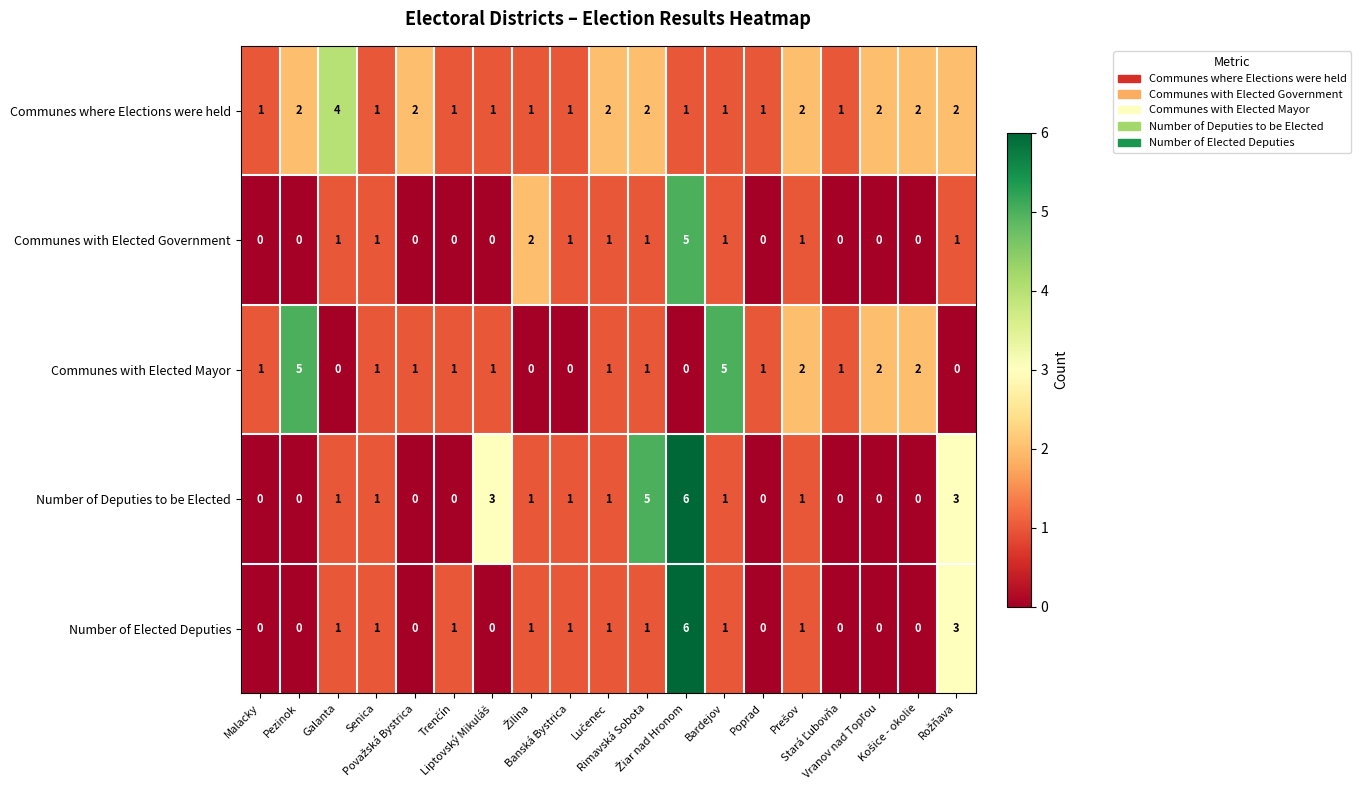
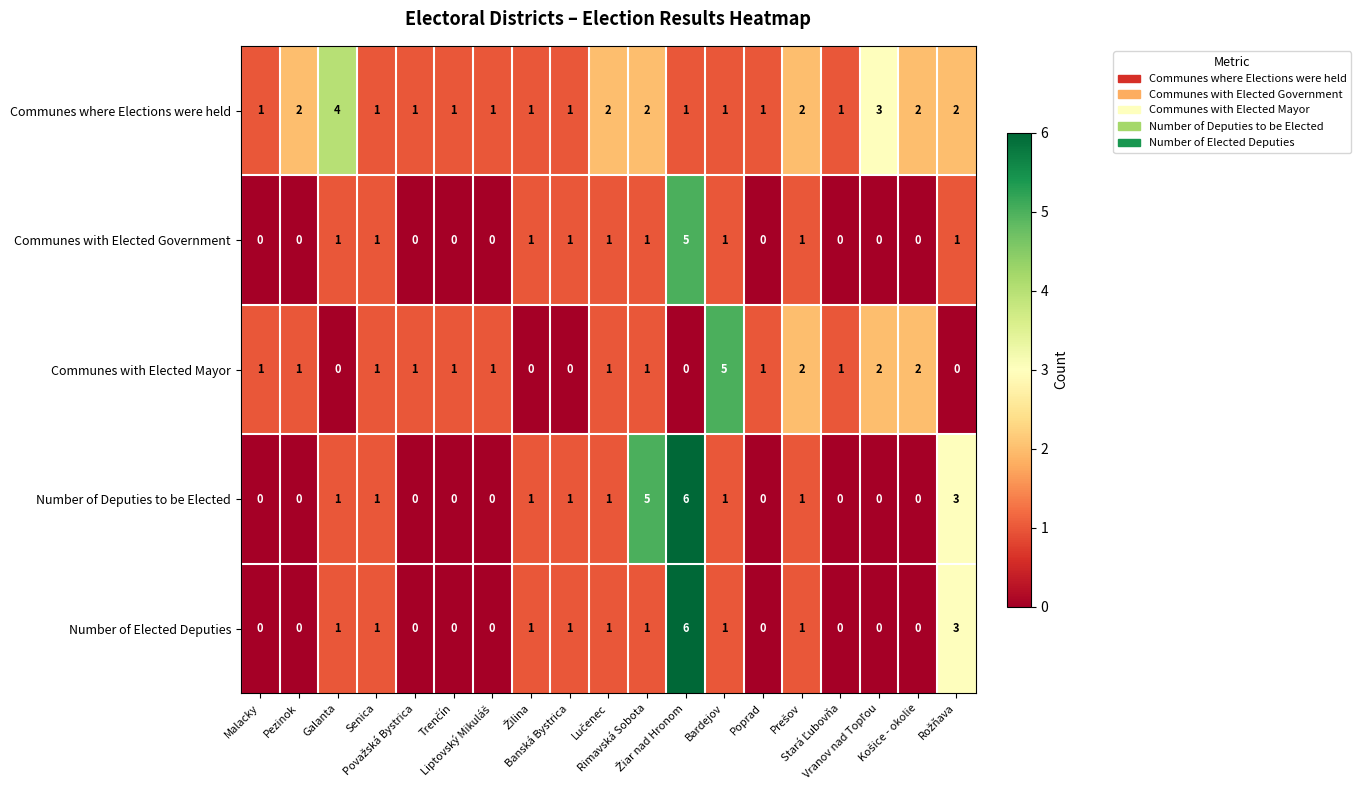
  {
    "Communes where Elections were held": {
      "Malacky": 1,
      "Pezinok": 2,
      "Galanta": 4,
      "Senica": 1,
-     "Považská Bystrica": 2,
+     "Považská Bystrica": 1,
      "Trenčín": 1,
      "Liptovský Mikuláš": 1,
      "Žilina": 1,
      "Banská Bystrica": 1,
      "Lučenec": 2,
      "Rimavská Sobota": 2,
      "Žiar nad Hronom": 1,
      "Bardejov": 1,
      "Poprad": 1,
      "Prešov": 2,
      "Stará Ľubovňa": 1,
-     "Vranov nad Topľou": 2,
+     "Vranov nad Topľou": 3,
      "Košice - okolie": 2,
      "Rožňava": 2
    },
    "Communes with Elected Government": {
      "Malacky": 0,
      "Pezinok": 0,
      "Galanta": 1,
      "Senica": 1,
      "Považská Bystrica": 0,
      "Trenčín": 0,
      "Liptovský Mikuláš": 0,
-     "Žilina": 2,
+     "Žilina": 1,
      "Banská Bystrica": 1,
      "Lučenec": 1,
      "Rimavská Sobota": 1,
      "Žiar nad Hronom": 5,
      "Bardejov": 1,
      "Poprad": 0,
      "Prešov": 1,
      "Stará Ľubovňa": 0,
      "Vranov nad Topľou": 0,
      "Košice - okolie": 0,
      "Rožňava": 1
    },
    "Communes with Elected Mayor": {
      "Malacky": 1,
-     "Pezinok": 5,
+     "Pezinok": 1,
      "Galanta": 0,
      "Senica": 1,
      "Považská Bystrica": 1,
      "Trenčín": 1,
      "Liptovský Mikuláš": 1,
      "Žilina": 0,
      "Banská Bystrica": 0,
      "Lučenec": 1,
      "Rimavská Sobota": 1,
      "Žiar nad Hronom": 0,
      "Bardejov": 5,
      "Poprad": 1,
      "Prešov": 2,
      "Stará Ľubovňa": 1,
      "Vranov nad Topľou": 2,
      "Košice - okolie": 2,
      "Rožňava": 0
    },
    "Number of Deputies to be Elected": {
      "Malacky": 0,
      "Pezinok": 0,
      "Galanta": 1,
      "Senica": 1,
      "Považská Bystrica": 0,
      "Trenčín": 0,
-     "Liptovský Mikuláš": 3,
+     "Liptovský Mikuláš": 0,
      "Žilina": 1,
      "Banská Bystrica": 1,
      "Lučenec": 1,
      "Rimavská Sobota": 5,
      "Žiar nad Hronom": 6,
      "Bardejov": 1,
      "Poprad": 0,
      "Prešov": 1,
      "Stará Ľubovňa": 0,
      "Vranov nad Topľou": 0,
      "Košice - okolie": 0,
      "Rožňava": 3
    },
    "Number of Elected Deputies": {
      "Malacky": 0,
      "Pezinok": 0,
      "Galanta": 1,
      "Senica": 1,
      "Považská Bystrica": 0,
-     "Trenčín": 1,
+     "Trenčín": 0,
      "Liptovský Mikuláš": 0,
      "Žilina": 1,
      "Banská Bystrica": 1,
      "Lučenec": 1,
      "Rimavská Sobota": 1,
      "Žiar nad Hronom": 6,
      "Bardejov": 1,
      "Poprad": 0,
      "Prešov": 1,
      "Stará Ľubovňa": 0,
      "Vranov nad Topľou": 0,
      "Košice - okolie": 0,
      "Rožňava": 3
    }
  }
